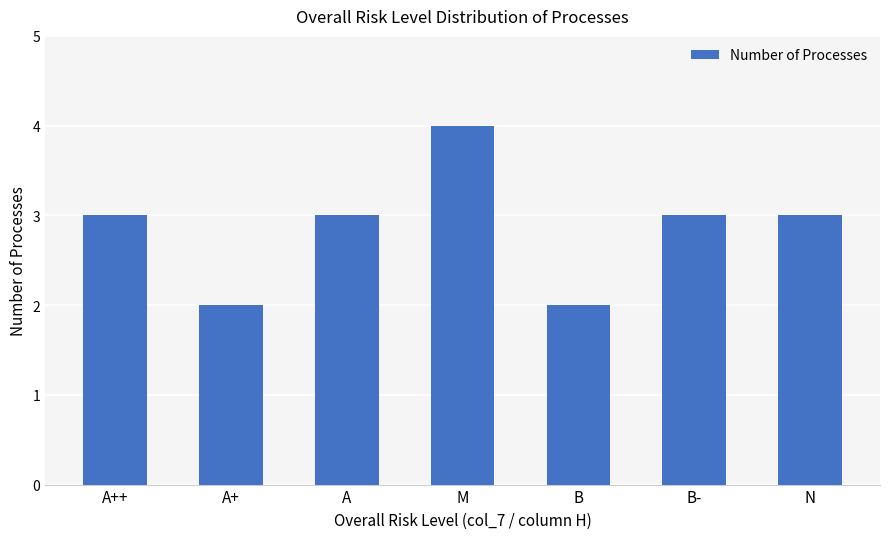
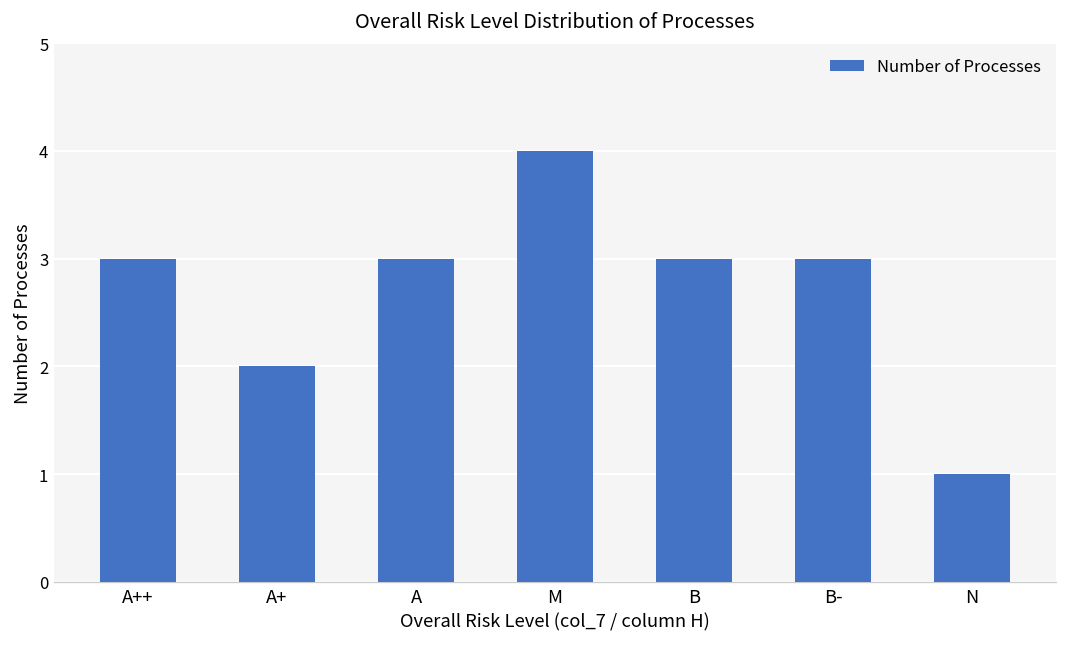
  {
    "A++": 3,
    "A+": 2,
    "A": 3,
    "M": 4,
-   "B": 2,
+   "B": 3,
    "B-": 3,
-   "N": 3
+   "N": 1
  }
